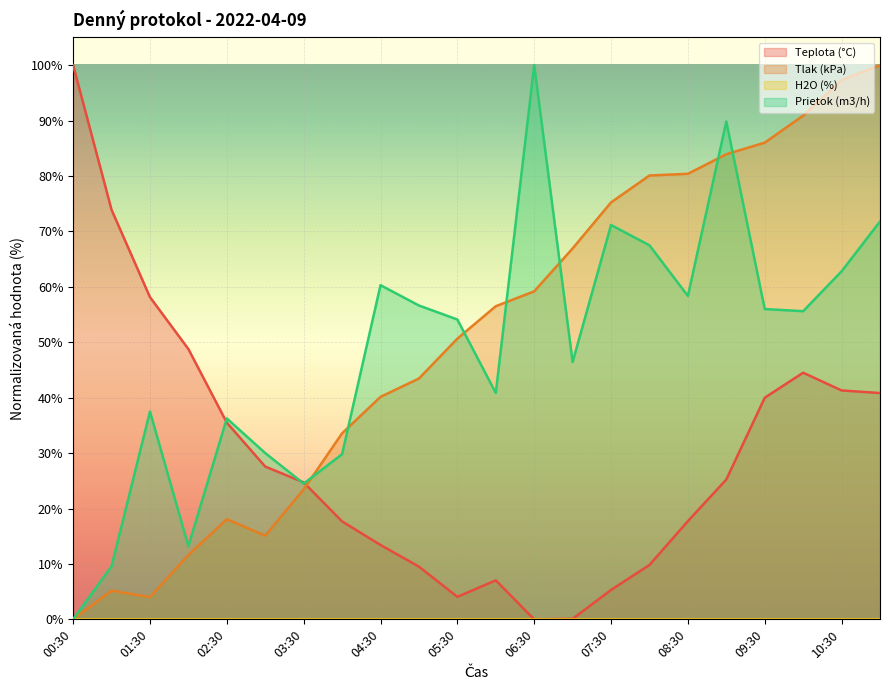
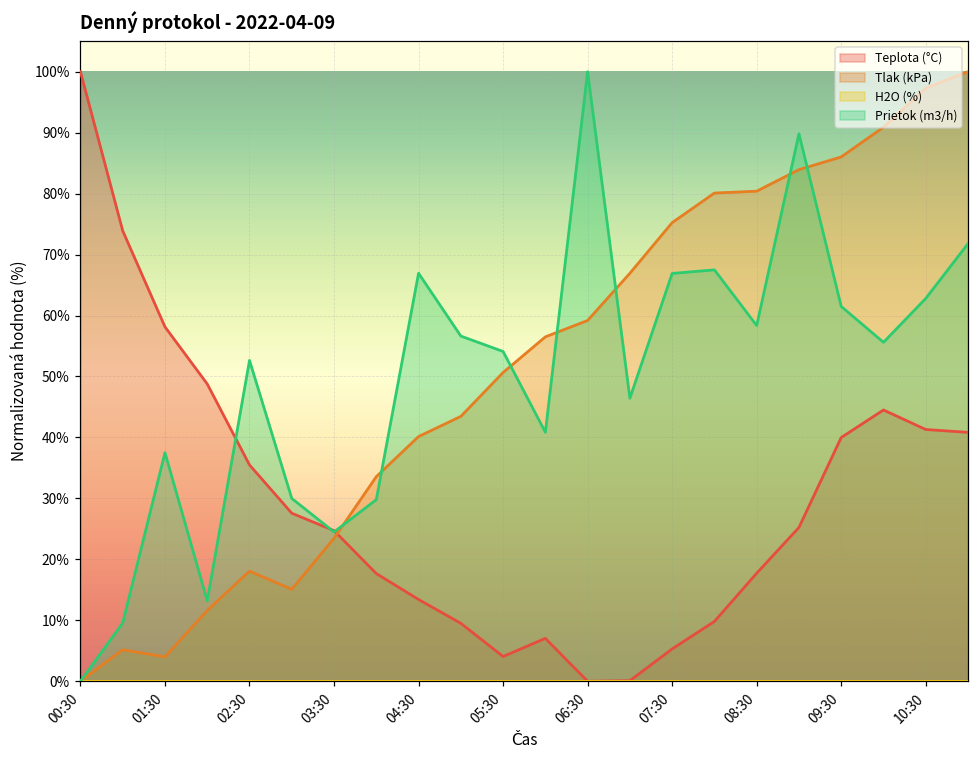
  {
    "Prietok (m3/h)": {
      "01:30": "37%",
-     "02:30": "36%",
-     "04:30": "60%",
+     "02:30": "53%",
+     "04:30": "67%",
      "05:30": "54%",
      "06:30": "100%",
-     "07:30": "71%",
+     "07:30": "67%",
      "08:30": "58%",
-     "09:30": "56%",
+     "09:30": "61%",
      "10:30": "63%"
    }
  }
